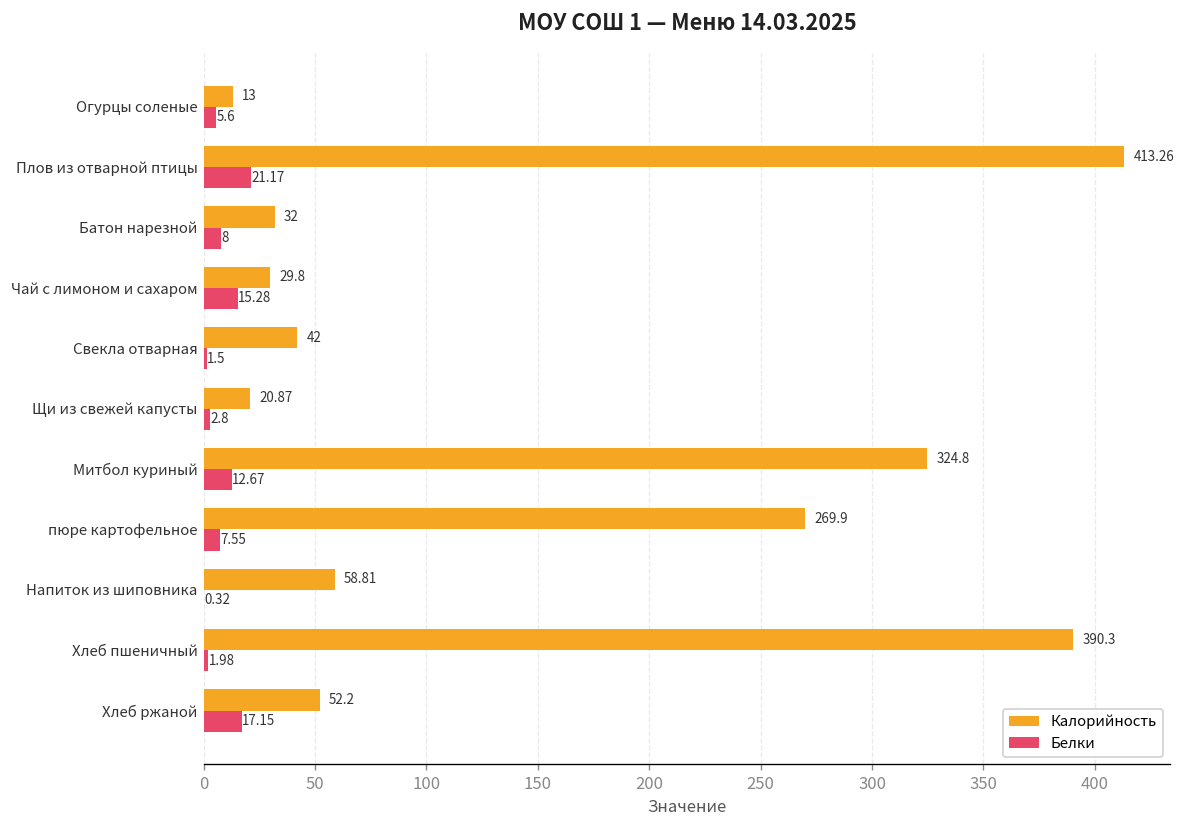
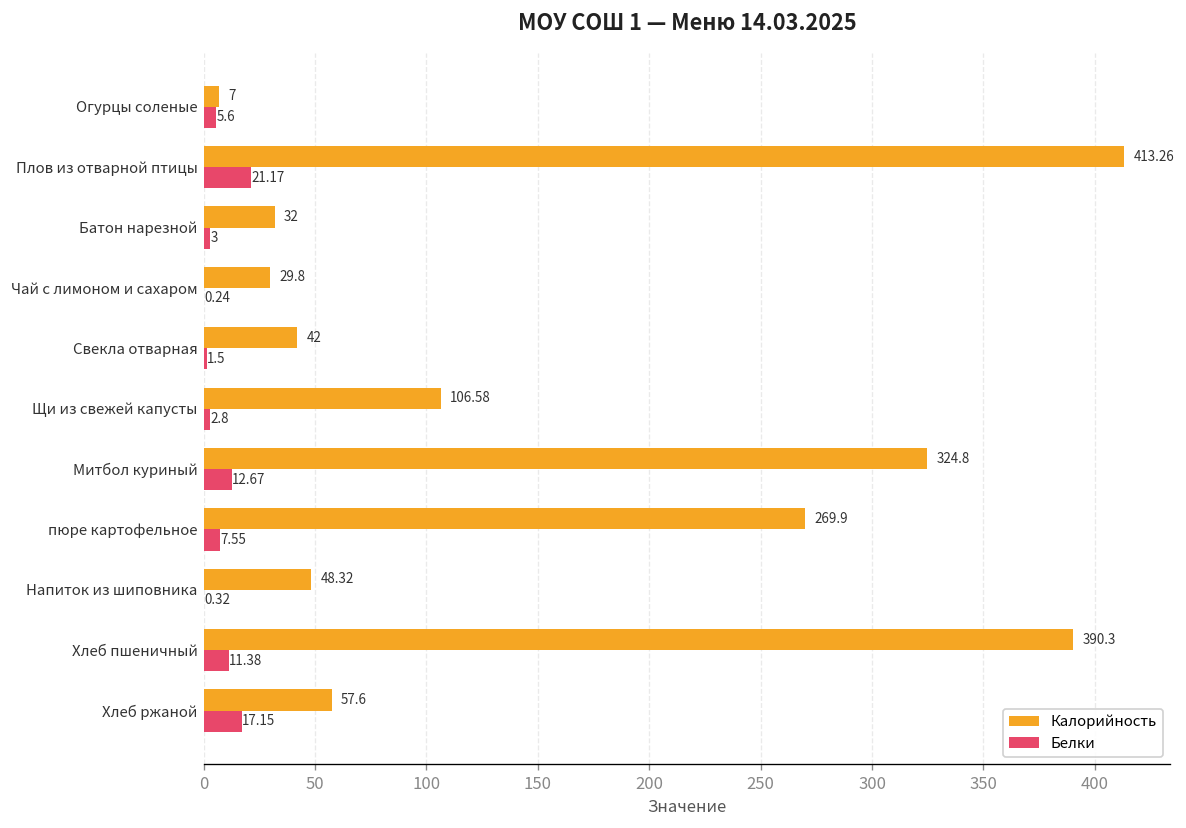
  {
    "Калорийность": {
-     "Огурцы соленые": 13,
+     "Огурцы соленые": 7,
      "Плов из отварной птицы": 413.26,
      "Батон нарезной": 32,
      "Чай с лимоном и сахаром": 29.8,
      "Свекла отварная": 42,
-     "Щи из свежей капусты": 20.87,
+     "Щи из свежей капусты": 106.58,
      "Митбол куриный": 324.8,
      "пюре картофельное": 269.9,
-     "Напиток из шиповника": 58.81,
+     "Напиток из шиповника": 48.32,
      "Хлеб пшеничный": 390.3,
-     "Хлеб ржаной": 52.2
+     "Хлеб ржаной": 57.6
    },
    "Белки": {
      "Огурцы соленые": 5.6,
      "Плов из отварной птицы": 21.17,
-     "Батон нарезной": 8,
-     "Чай с лимоном и сахаром": 15.28,
+     "Батон нарезной": 3,
+     "Чай с лимоном и сахаром": 0.24,
      "Свекла отварная": 1.5,
      "Щи из свежей капусты": 2.8,
      "Митбол куриный": 12.67,
      "пюре картофельное": 7.55,
      "Напиток из шиповника": 0.32,
-     "Хлеб пшеничный": 1.98,
+     "Хлеб пшеничный": 11.38,
      "Хлеб ржаной": 17.15
    }
  }
